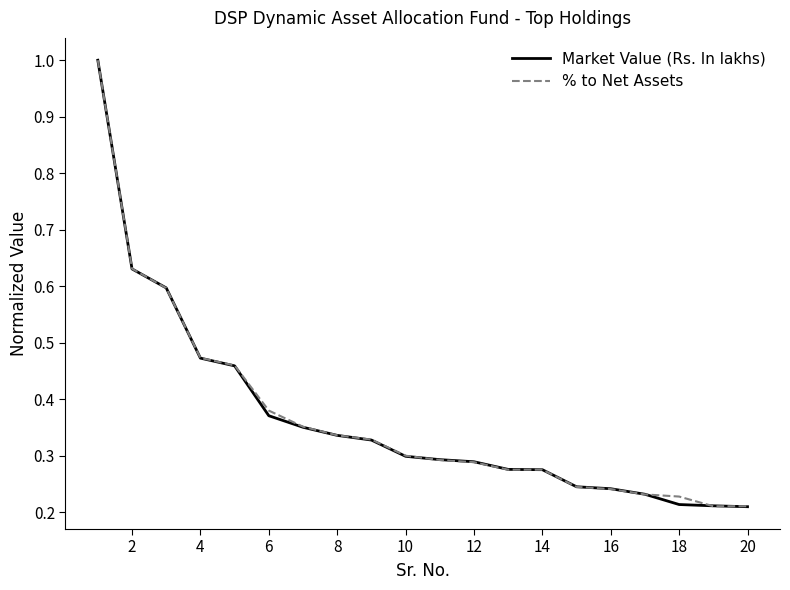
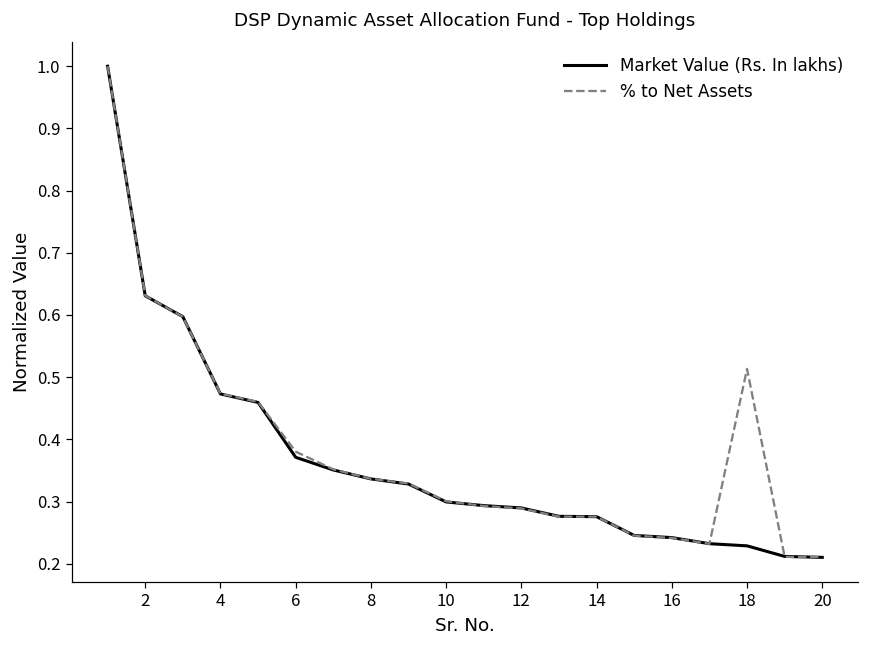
  {
    "Market Value (Rs. In lakhs)": {
      "6": 0.37,
-     "18": 0.21
+     "18": 0.23
    },
    "% to Net Assets": {
      "6": 0.38,
-     "18": 0.23
+     "18": 0.51
    }
  }
